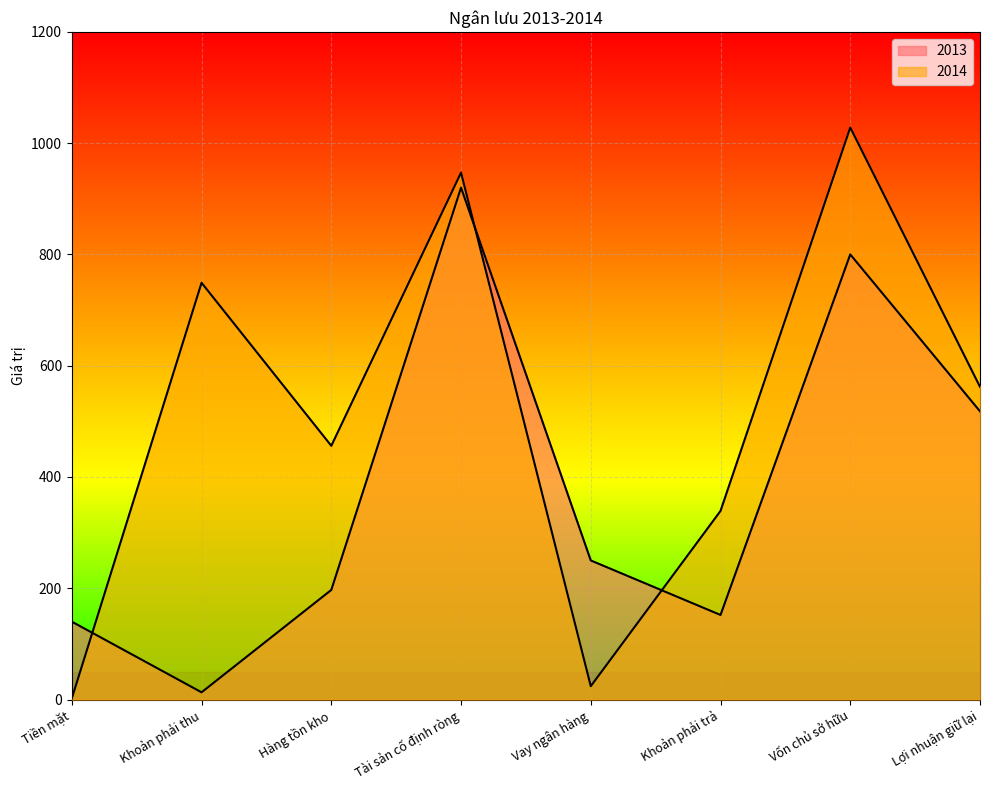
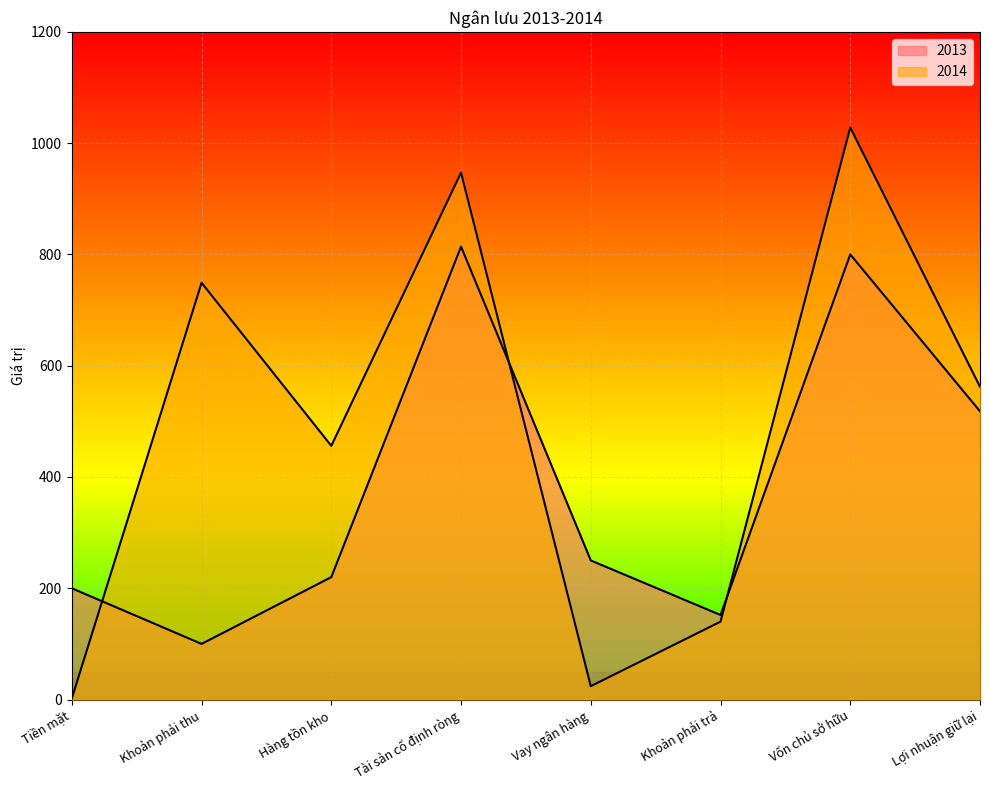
  {
    "2013": {
-     "Tiền mặt": 140,
-     "Khoản phải thu": 10,
-     "Hàng tồn kho": 200,
-     "Tài sản cố định ròng": 920,
+     "Tiền mặt": 200,
+     "Khoản phải thu": 100,
+     "Hàng tồn kho": 220,
+     "Tài sản cố định ròng": 810,
      "Vay ngân hàng": 250,
      "Khoản phải trả": 150,
      "Vốn chủ sở hữu": 800,
      "Lợi nhuận giữ lại": 520
    },
    "2014": {
      "Tiền mặt": 0,
      "Khoản phải thu": 750,
      "Hàng tồn kho": 460,
      "Tài sản cố định ròng": 950,
      "Vay ngân hàng": 20,
-     "Khoản phải trả": 340,
+     "Khoản phải trả": 140,
      "Vốn chủ sở hữu": 1030,
      "Lợi nhuận giữ lại": 560
    }
  }
